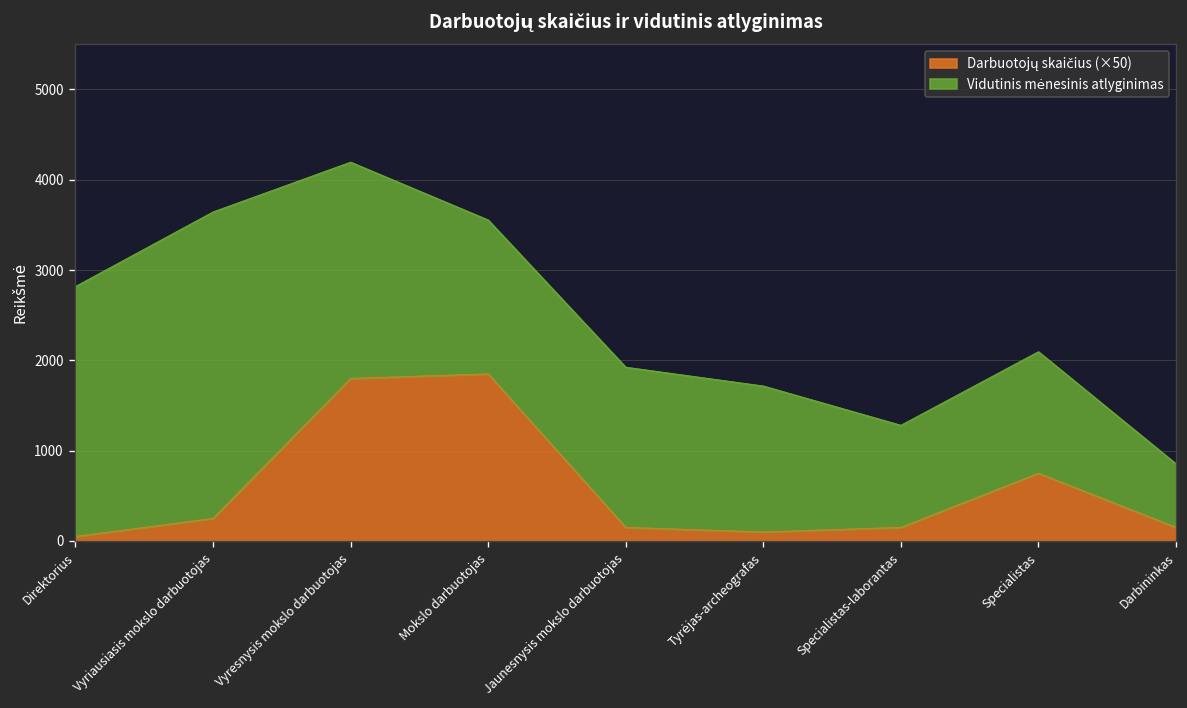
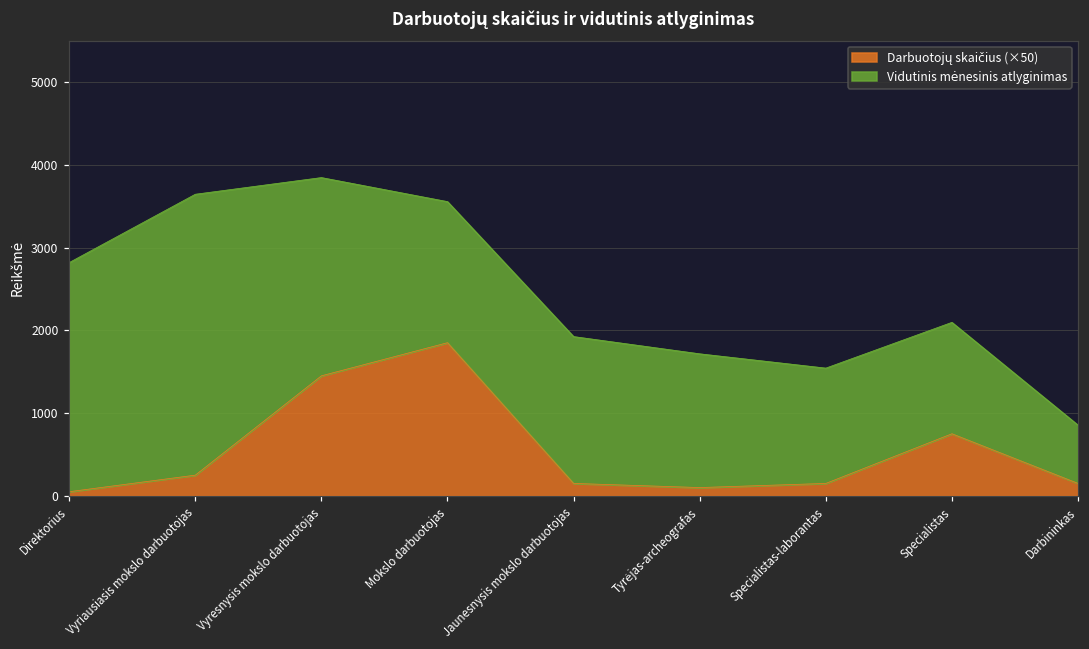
  {
    "Darbuotojų skaičius (×50)": {
      "Direktorius": 100,
      "Vyriausiasis mokslo darbuotojas": 300,
-     "Vyresnysis mokslo darbuotojas": 1800,
+     "Vyresnysis mokslo darbuotojas": 1500,
      "Mokslo darbuotojas": 1900,
      "Jaunesnysis mokslo darbuotojas": 200,
      "Tyrėjas-archeografas": 100,
      "Specialistas-laborantas": 200,
      "Specialistas": 800,
      "Darbininkas": 200
    },
    "Vidutinis mėnesinis atlyginimas": {
      "Direktorius": 2800,
      "Vyriausiasis mokslo darbuotojas": 3400,
      "Vyresnysis mokslo darbuotojas": 2400,
      "Mokslo darbuotojas": 1700,
      "Jaunesnysis mokslo darbuotojas": 1800,
      "Tyrėjas-archeografas": 1600,
-     "Specialistas-laborantas": 1100,
+     "Specialistas-laborantas": 1400,
      "Specialistas": 1300,
      "Darbininkas": 700
    }
  }
